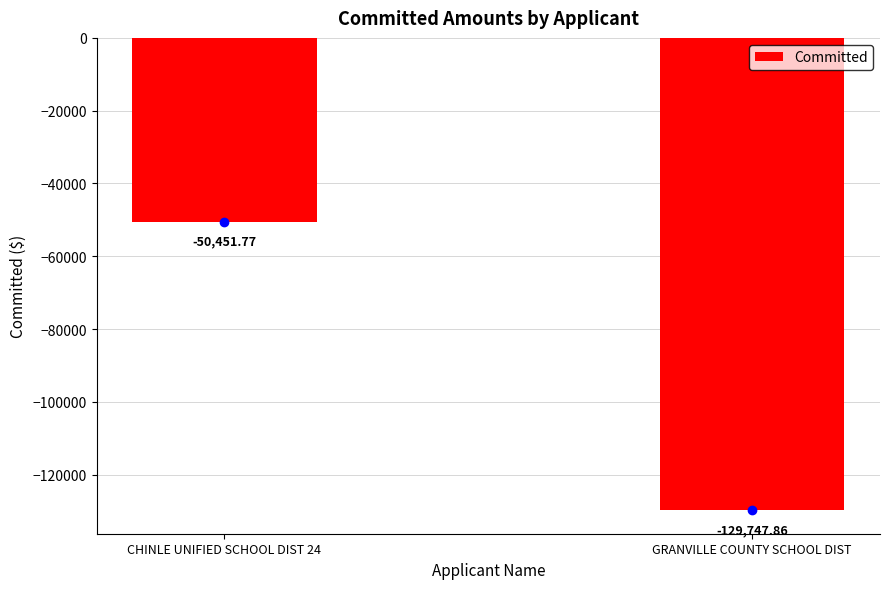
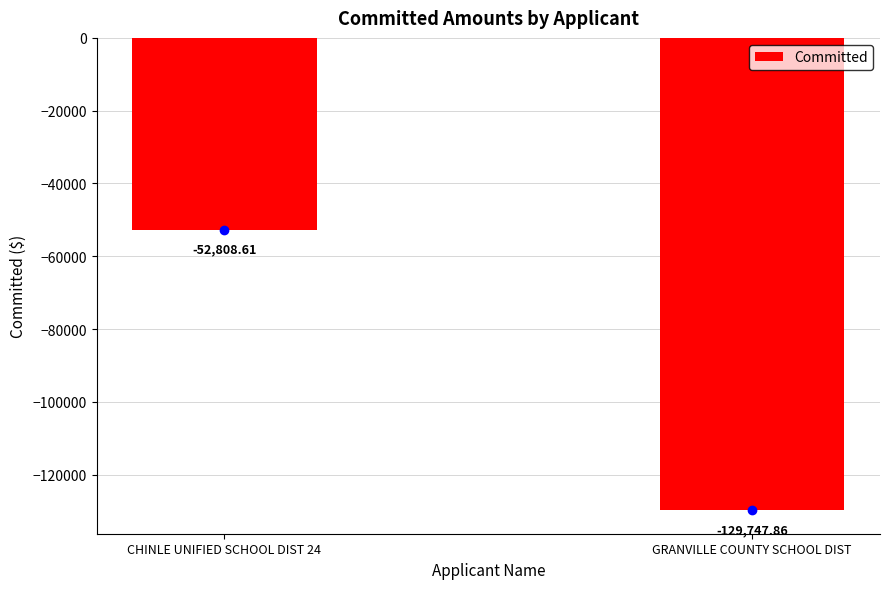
  {
    "Committed": {
-     "CHINLE UNIFIED SCHOOL DIST 24": "-50,451.77",
+     "CHINLE UNIFIED SCHOOL DIST 24": "-52,808.61",
      "GRANVILLE COUNTY SCHOOL DIST": "-129,747.86"
    }
  }
